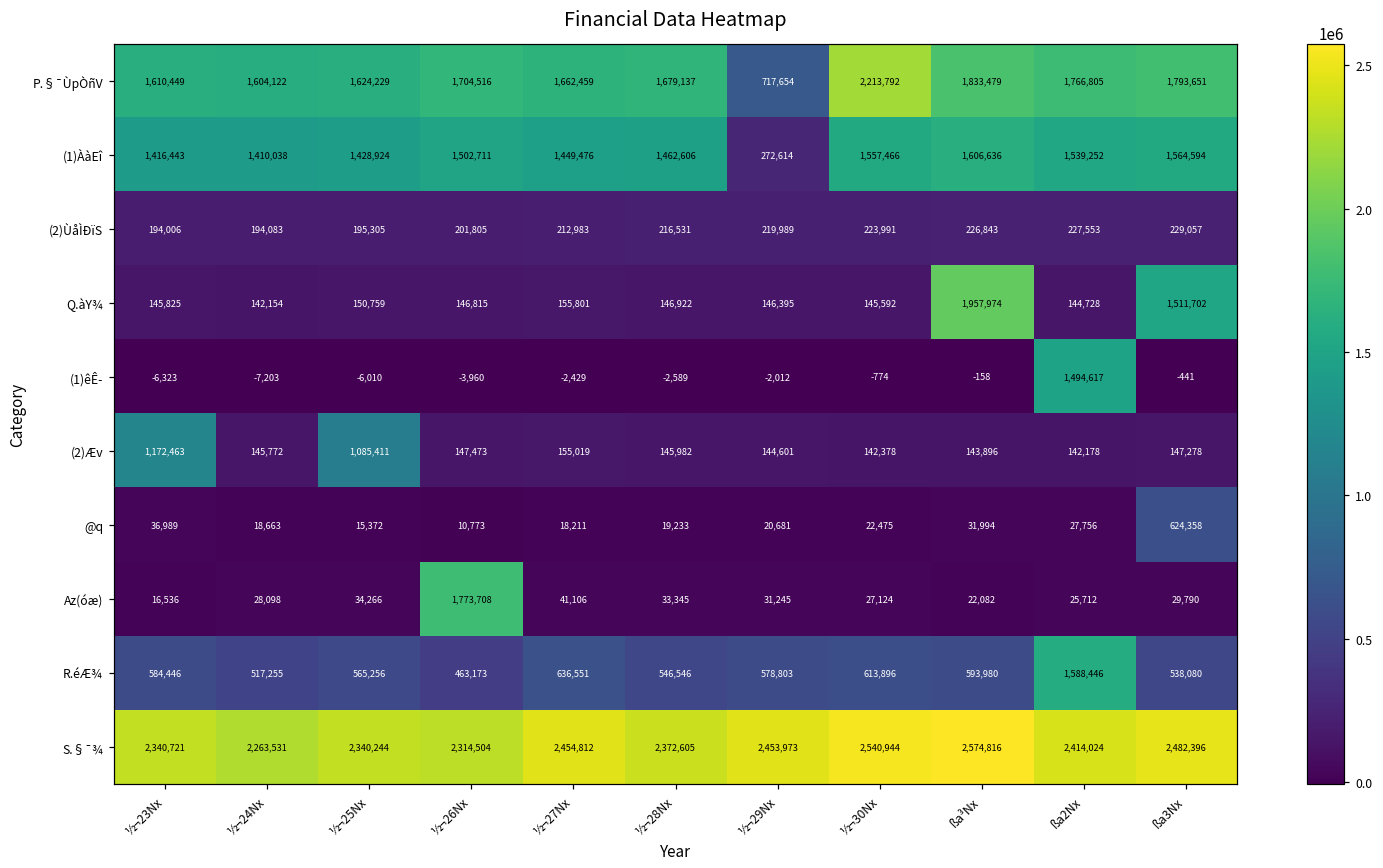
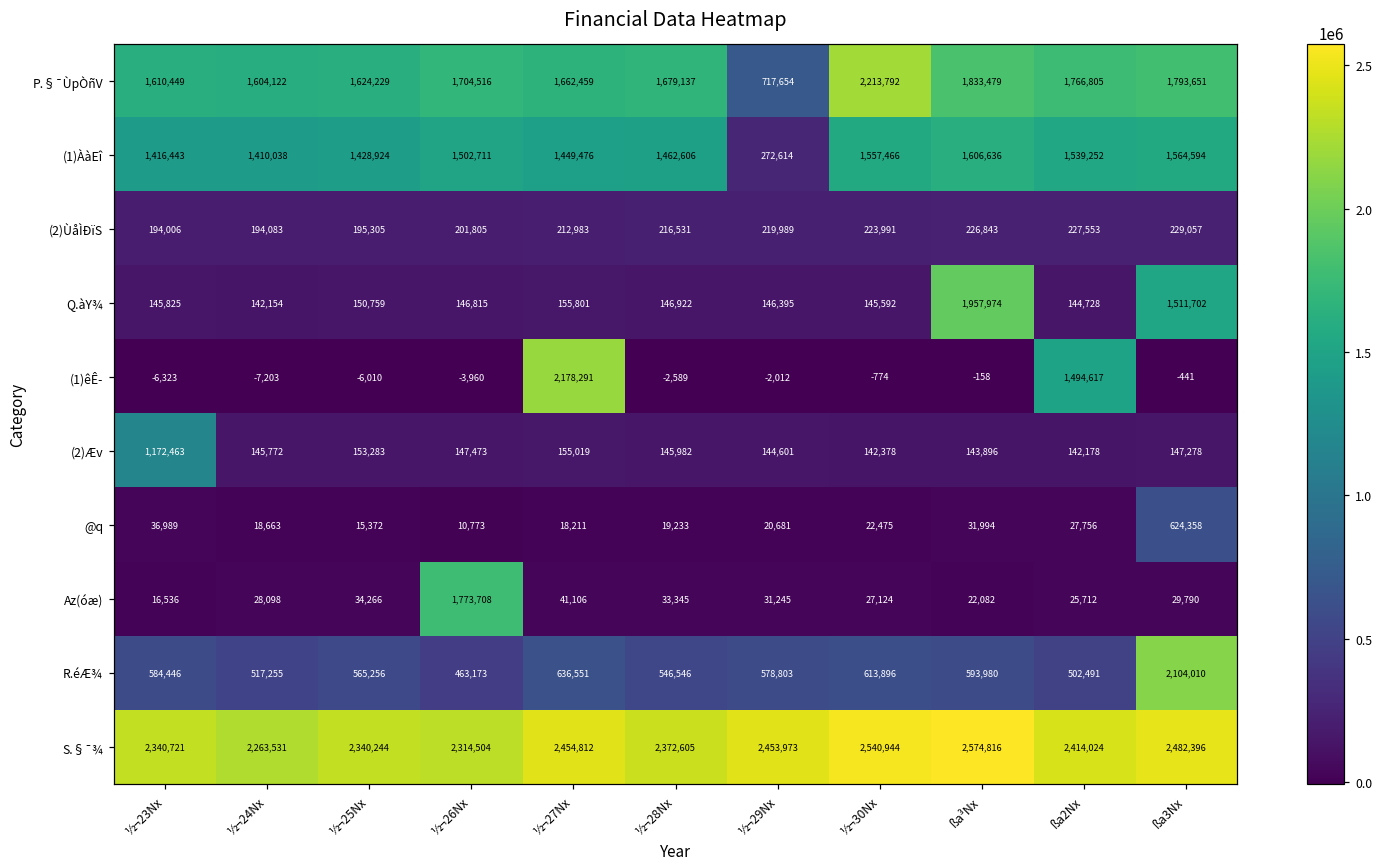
  {
    "P.§¯ÙpÒñV": {
      "½¬23Nx": "1,610,449",
      "½¬24Nx": "1,604,122",
      "½¬25Nx": "1,624,229",
      "½¬26Nx": "1,704,516",
      "½¬27Nx": "1,662,459",
      "½¬28Nx": "1,679,137",
      "½¬29Nx": "717,654",
      "½¬30Nx": "2,213,792",
      "ßa³Nx": "1,833,479",
      "ßa2Nx": "1,766,805",
      "ßa3Nx": "1,793,651"
    },
    "(1)ÀàEî": {
      "½¬23Nx": "1,416,443",
      "½¬24Nx": "1,410,038",
      "½¬25Nx": "1,428,924",
      "½¬26Nx": "1,502,711",
      "½¬27Nx": "1,449,476",
      "½¬28Nx": "1,462,606",
      "½¬29Nx": "272,614",
      "½¬30Nx": "1,557,466",
      "ßa³Nx": "1,606,636",
      "ßa2Nx": "1,539,252",
      "ßa3Nx": "1,564,594"
    },
    "(2)ÙåÌÐïS": {
      "½¬23Nx": "194,006",
      "½¬24Nx": "194,083",
      "½¬25Nx": "195,305",
      "½¬26Nx": "201,805",
      "½¬27Nx": "212,983",
      "½¬28Nx": "216,531",
      "½¬29Nx": "219,989",
      "½¬30Nx": "223,991",
      "ßa³Nx": "226,843",
      "ßa2Nx": "227,553",
      "ßa3Nx": "229,057"
    },
    "Q.àY¾": {
      "½¬23Nx": "145,825",
      "½¬24Nx": "142,154",
      "½¬25Nx": "150,759",
      "½¬26Nx": "146,815",
      "½¬27Nx": "155,801",
      "½¬28Nx": "146,922",
      "½¬29Nx": "146,395",
      "½¬30Nx": "145,592",
      "ßa³Nx": "1,957,974",
      "ßa2Nx": "144,728",
      "ßa3Nx": "1,511,702"
    },
    "(1)êÊ­": {
      "½¬23Nx": "-6,323",
      "½¬24Nx": "-7,203",
      "½¬25Nx": "-6,010",
      "½¬26Nx": "-3,960",
-     "½¬27Nx": "-2,429",
+     "½¬27Nx": "2,178,291",
      "½¬28Nx": "-2,589",
      "½¬29Nx": "-2,012",
      "½¬30Nx": "-774",
      "ßa³Nx": "-158",
      "ßa2Nx": "1,494,617",
      "ßa3Nx": "-441"
    },
    "(2)Æv": {
      "½¬23Nx": "1,172,463",
      "½¬24Nx": "145,772",
-     "½¬25Nx": "1,085,411",
+     "½¬25Nx": "153,283",
      "½¬26Nx": "147,473",
      "½¬27Nx": "155,019",
      "½¬28Nx": "145,982",
      "½¬29Nx": "144,601",
      "½¬30Nx": "142,378",
      "ßa³Nx": "143,896",
      "ßa2Nx": "142,178",
      "ßa3Nx": "147,278"
    },
    "@q": {
      "½¬23Nx": "36,989",
      "½¬24Nx": "18,663",
      "½¬25Nx": "15,372",
      "½¬26Nx": "10,773",
      "½¬27Nx": "18,211",
      "½¬28Nx": "19,233",
      "½¬29Nx": "20,681",
      "½¬30Nx": "22,475",
      "ßa³Nx": "31,994",
      "ßa2Nx": "27,756",
      "ßa3Nx": "624,358"
    },
    "Az(óæ)": {
      "½¬23Nx": "16,536",
      "½¬24Nx": "28,098",
      "½¬25Nx": "34,266",
      "½¬26Nx": "1,773,708",
      "½¬27Nx": "41,106",
      "½¬28Nx": "33,345",
      "½¬29Nx": "31,245",
      "½¬30Nx": "27,124",
      "ßa³Nx": "22,082",
      "ßa2Nx": "25,712",
      "ßa3Nx": "29,790"
    },
    "R.éÆ¾": {
      "½¬23Nx": "584,446",
      "½¬24Nx": "517,255",
      "½¬25Nx": "565,256",
      "½¬26Nx": "463,173",
      "½¬27Nx": "636,551",
      "½¬28Nx": "546,546",
      "½¬29Nx": "578,803",
      "½¬30Nx": "613,896",
      "ßa³Nx": "593,980",
-     "ßa2Nx": "1,588,446",
-     "ßa3Nx": "538,080"
+     "ßa2Nx": "502,491",
+     "ßa3Nx": "2,104,010"
    },
    "S.§¯¾": {
      "½¬23Nx": "2,340,721",
      "½¬24Nx": "2,263,531",
      "½¬25Nx": "2,340,244",
      "½¬26Nx": "2,314,504",
      "½¬27Nx": "2,454,812",
      "½¬28Nx": "2,372,605",
      "½¬29Nx": "2,453,973",
      "½¬30Nx": "2,540,944",
      "ßa³Nx": "2,574,816",
      "ßa2Nx": "2,414,024",
      "ßa3Nx": "2,482,396"
    }
  }
